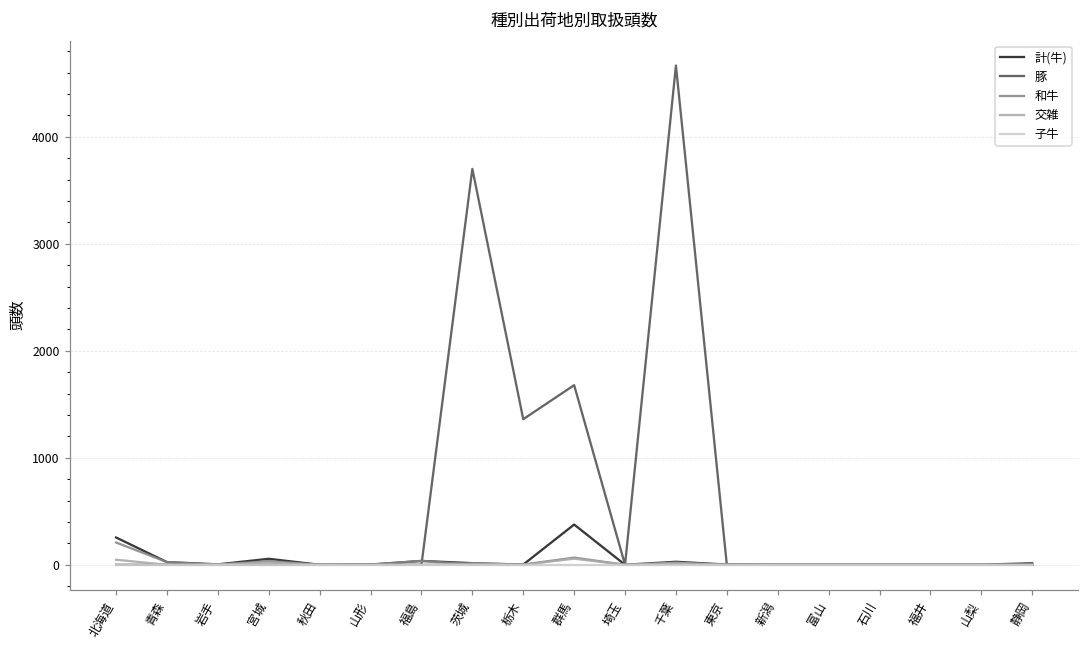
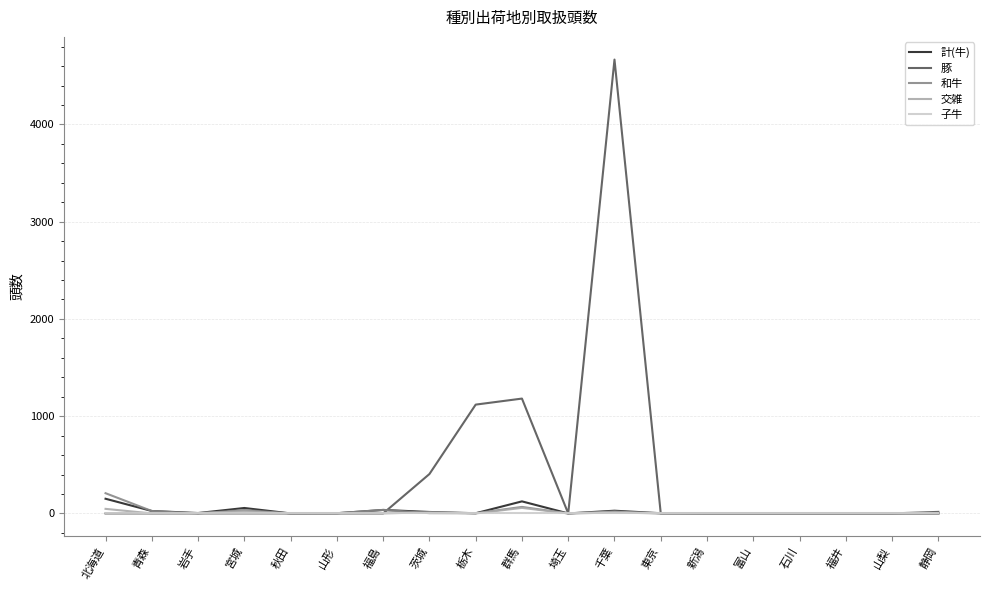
  {
    "計(牛)": {
-     "北海道": 300,
-     "群馬": 400
+     "北海道": 200,
+     "群馬": 100
    },
    "豚": {
-     "茨城": 3700,
-     "栃木": 1400,
-     "群馬": 1700,
+     "茨城": 400,
+     "栃木": 1100,
+     "群馬": 1200,
      "千葉": 4700
    }
  }
